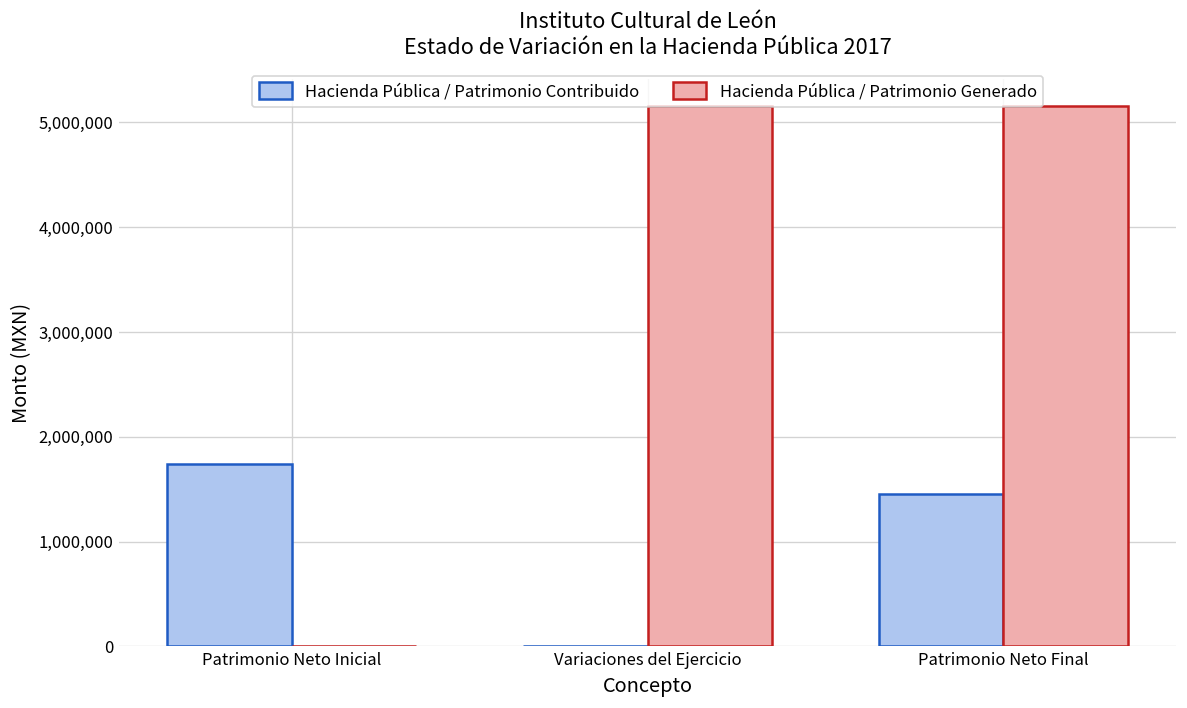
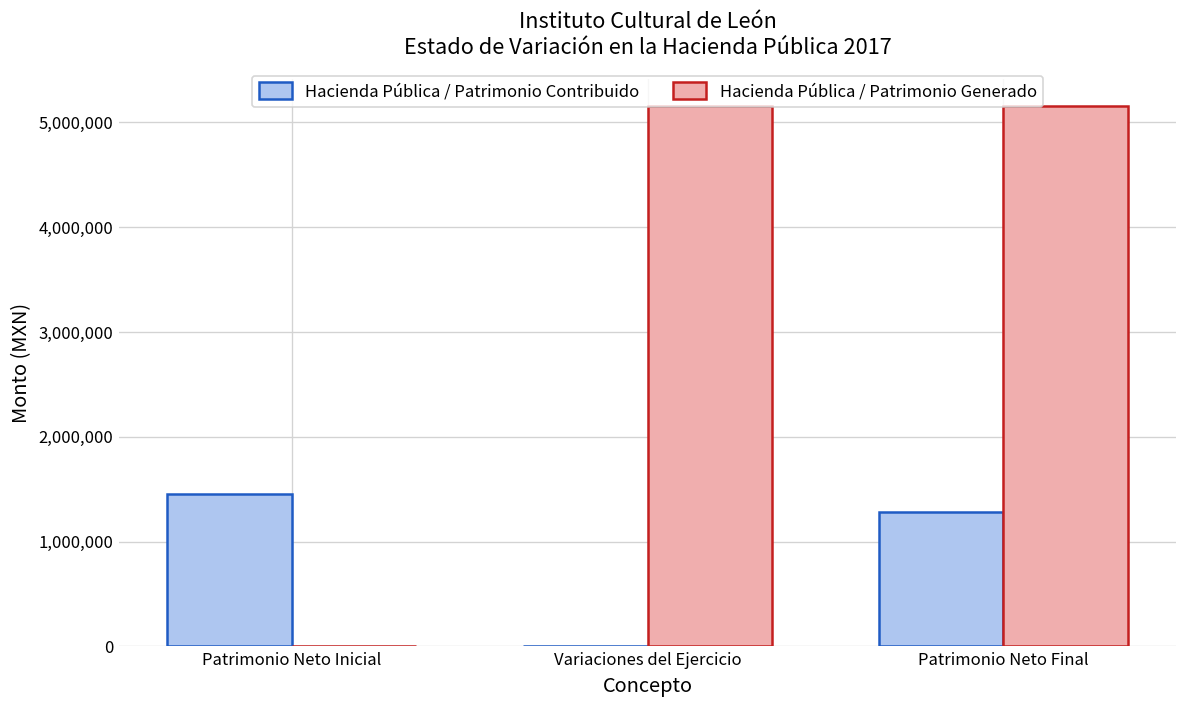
  {
    "Hacienda Pública / Patrimonio Contribuido": {
-     "Patrimonio Neto Inicial": "1,700,000",
+     "Patrimonio Neto Inicial": "1,500,000",
      "Variaciones del Ejercicio": "0",
-     "Patrimonio Neto Final": "1,500,000"
+     "Patrimonio Neto Final": "1,300,000"
    },
    "Hacienda Pública / Patrimonio Generado": {
      "Patrimonio Neto Inicial": "0",
      "Patrimonio Neto Final": "5,200,000"
    }
  }
